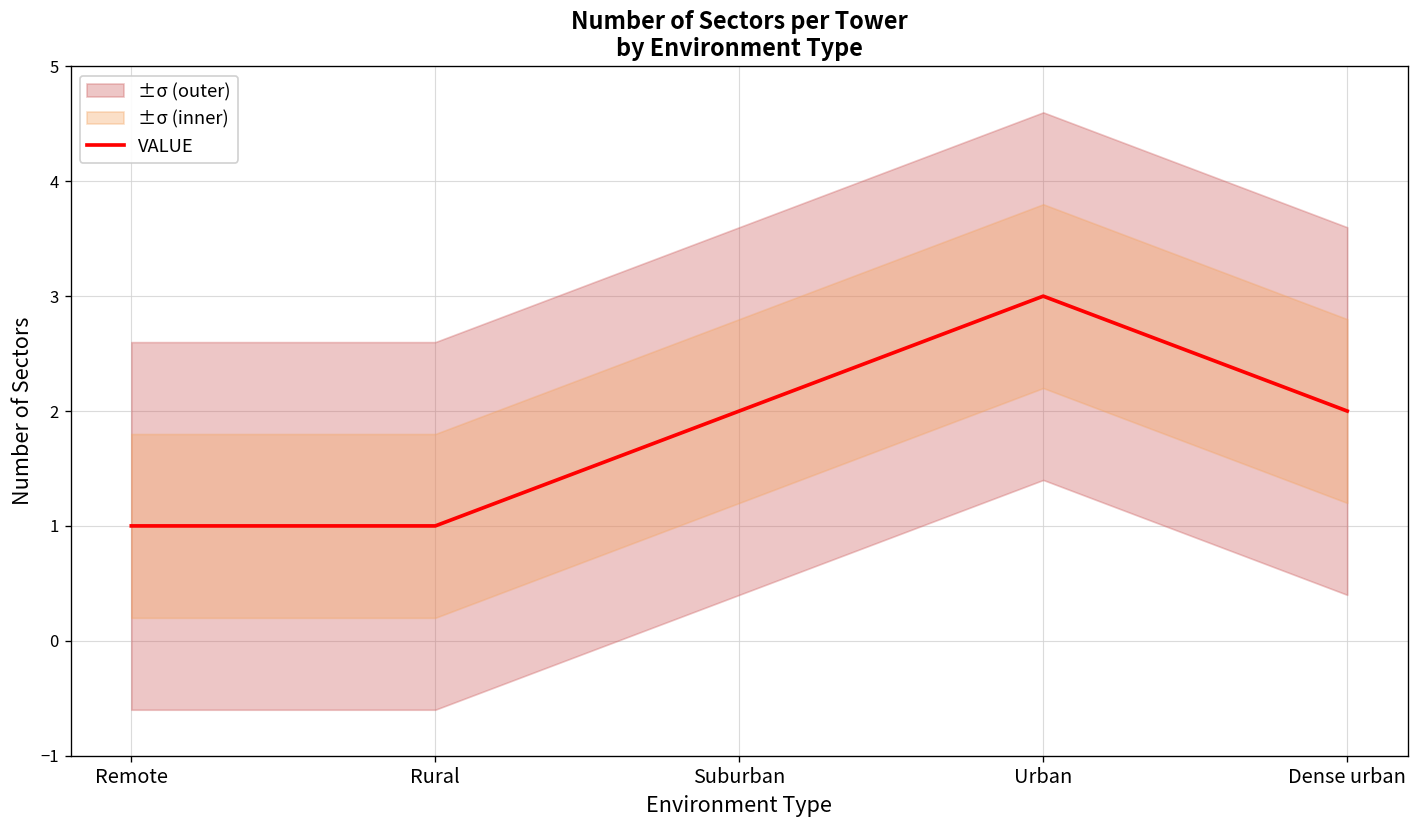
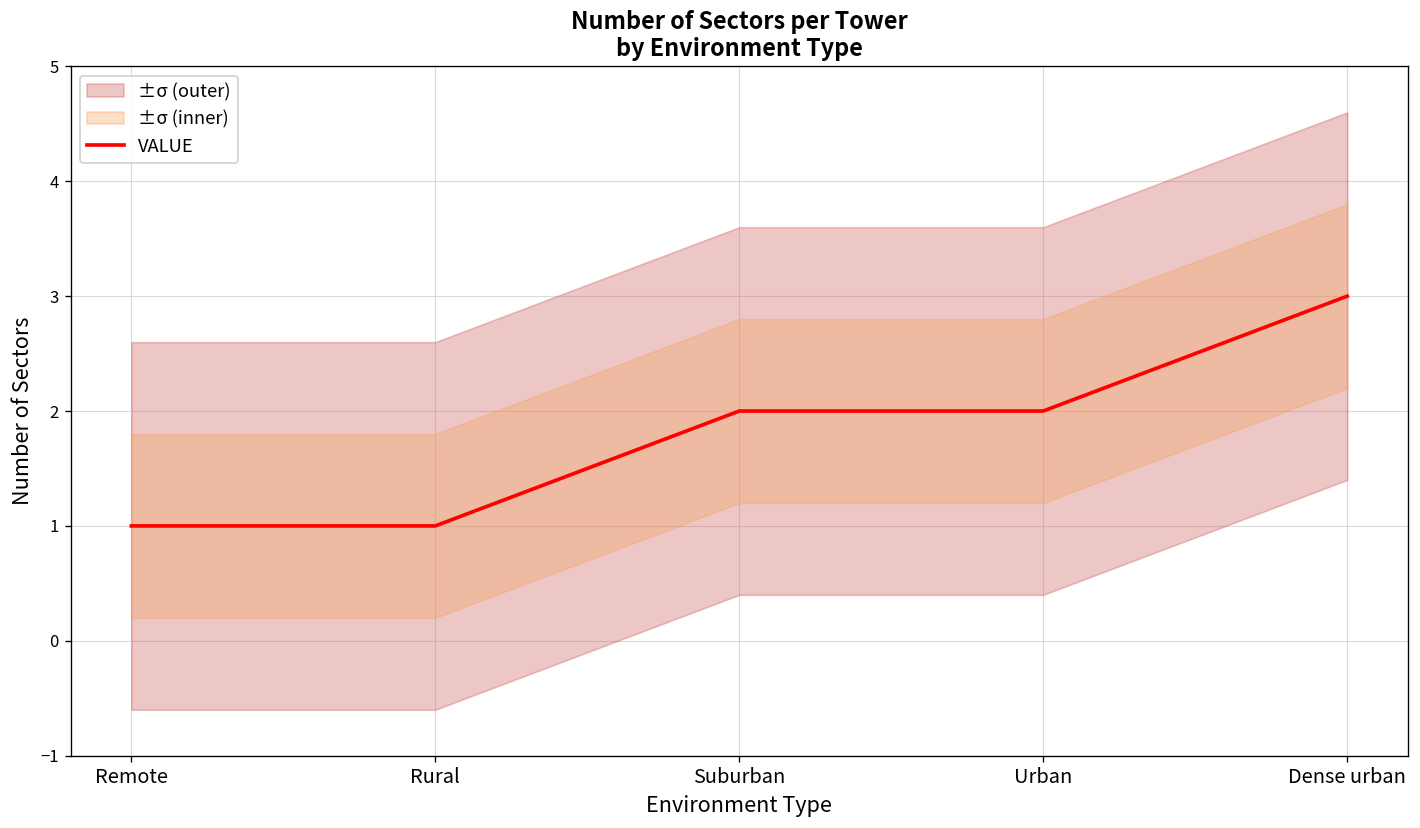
  {
    "VALUE": {
      "Remote": 1,
      "Rural": 1,
      "Suburban": 2,
-     "Urban": 3,
-     "Dense urban": 2
+     "Urban": 2,
+     "Dense urban": 3
    }
  }
